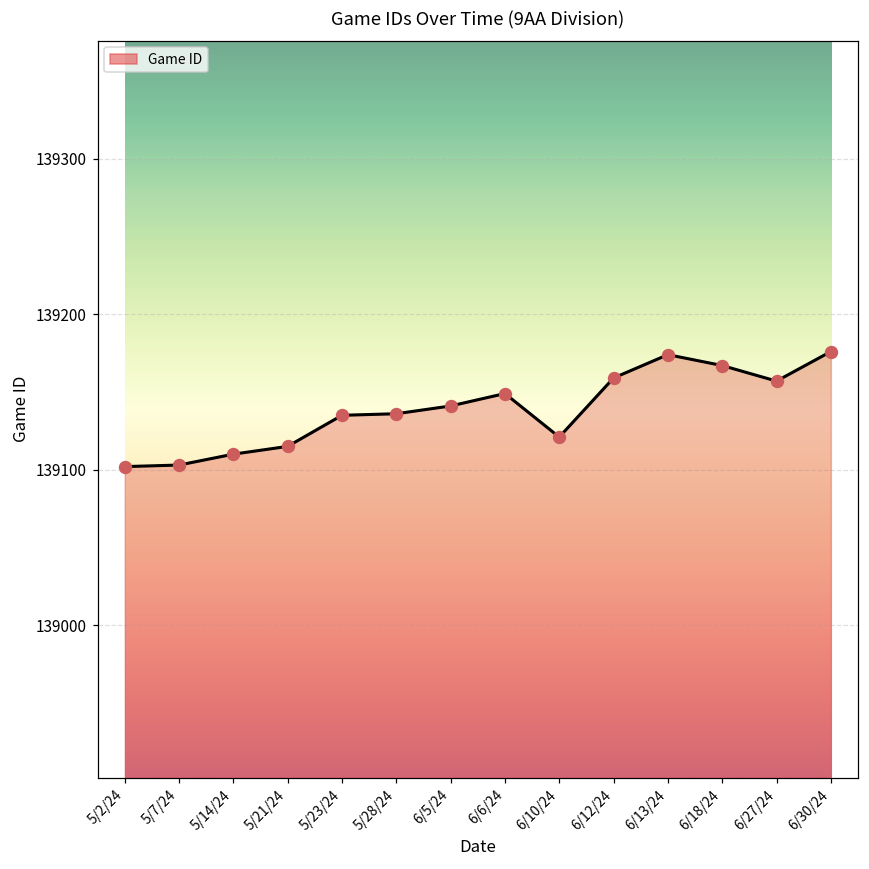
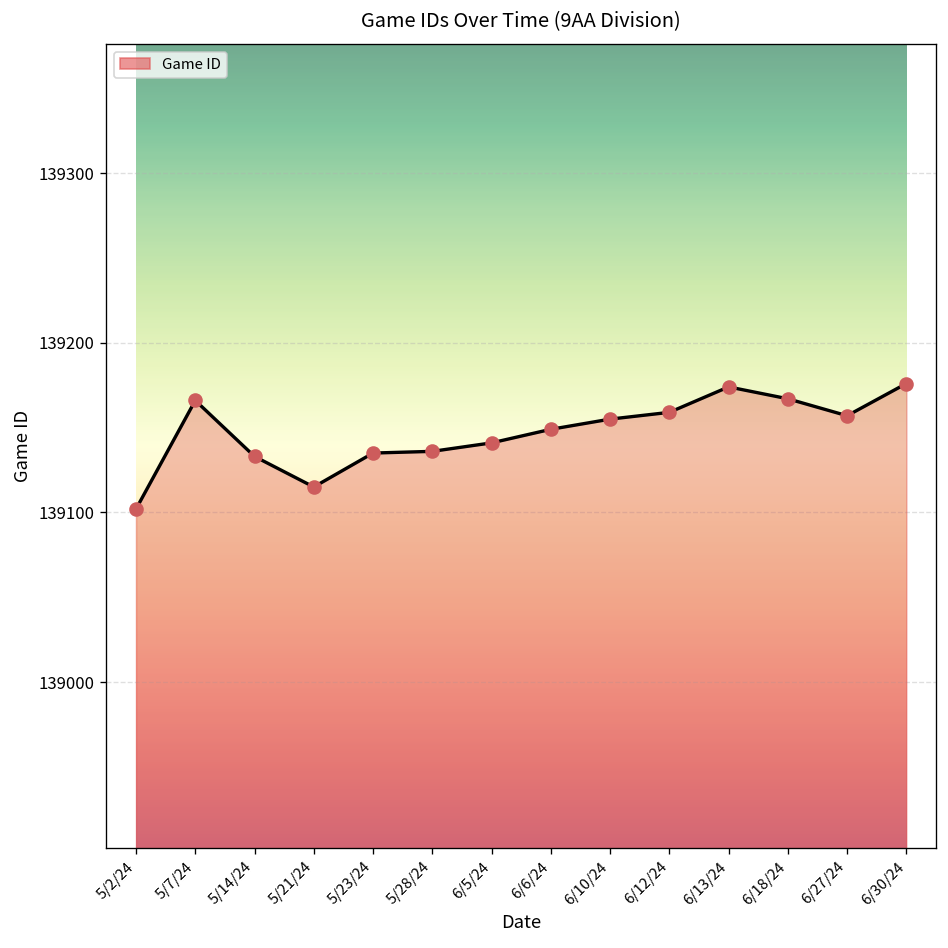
  {
    "5/2/24": 139102,
-   "5/7/24": 139103,
-   "5/14/24": 139110,
+   "5/7/24": 139166,
+   "5/14/24": 139133,
    "5/21/24": 139115,
    "5/23/24": 139135,
    "5/28/24": 139136,
    "6/5/24": 139141,
    "6/6/24": 139149,
-   "6/10/24": 139121,
+   "6/10/24": 139155,
    "6/12/24": 139159,
    "6/13/24": 139174,
    "6/18/24": 139167,
    "6/27/24": 139157,
    "6/30/24": 139176
  }
